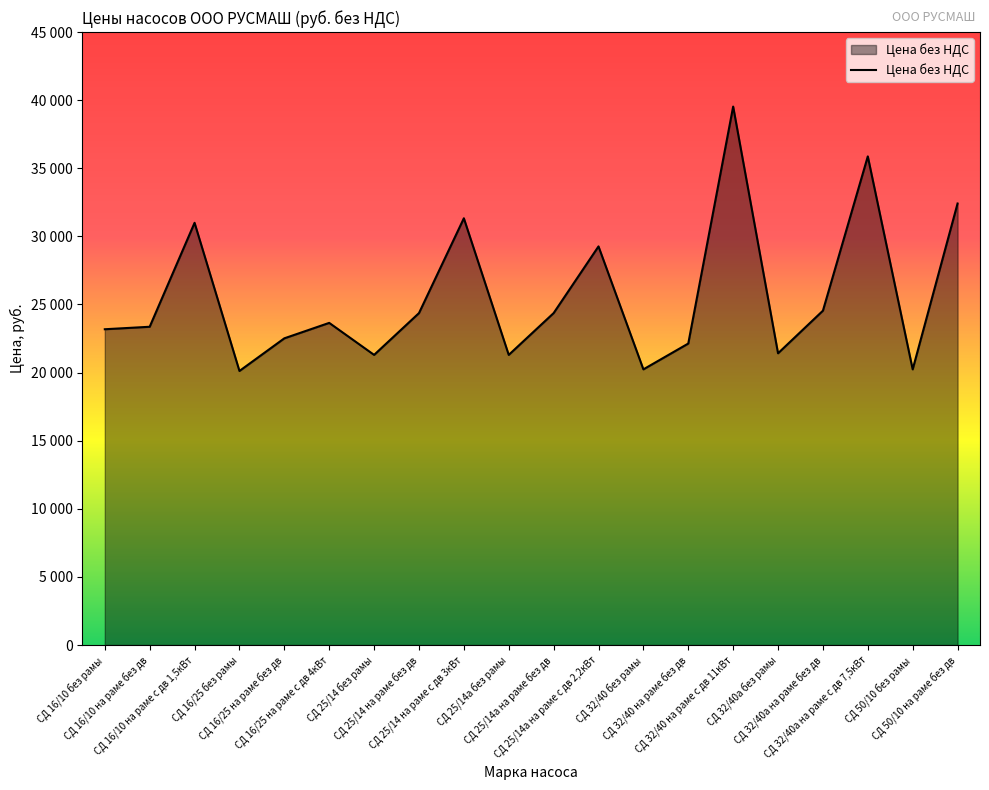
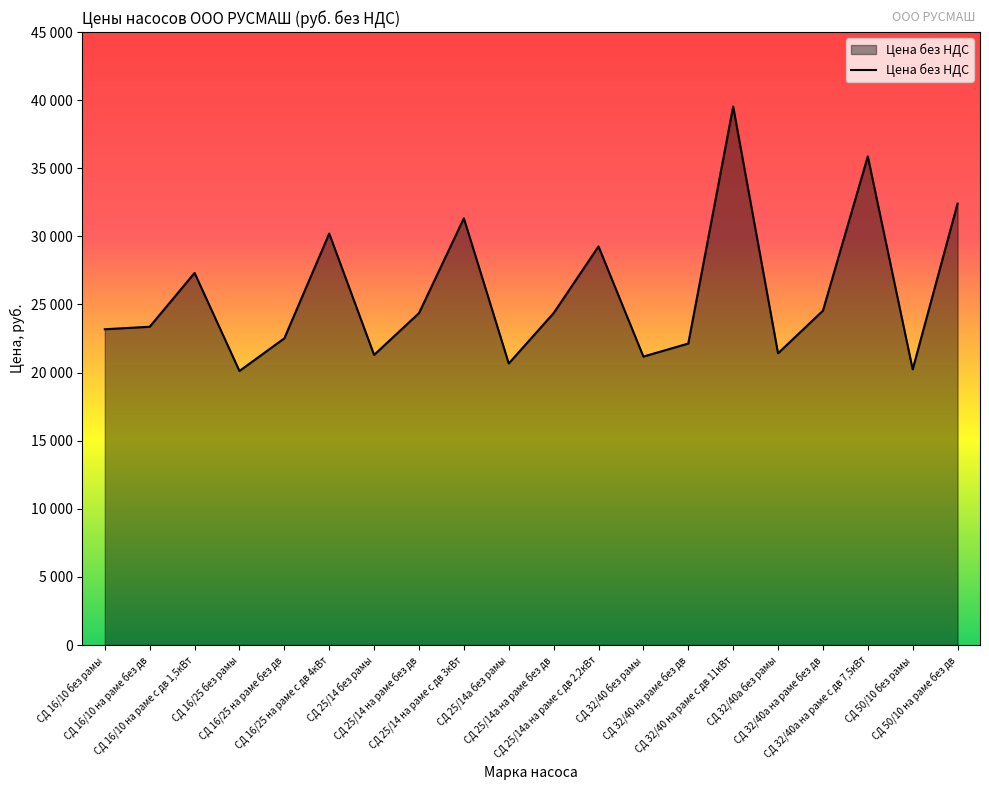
  {
    "СД 16/10 без рамы": 23200,
    "СД 16/10 на раме без дв": 23400,
-   "СД 16/10 на раме с дв 1,5кВт": 31000,
+   "СД 16/10 на раме с дв 1,5кВт": 27300,
    "СД 16/25 без рамы": 20100,
    "СД 16/25 на раме без дв": 22500,
-   "СД 16/25 на раме с дв 4кВт": 23600,
+   "СД 16/25 на раме с дв 4кВт": 30200,
    "СД 25/14 без рамы": 21300,
    "СД 25/14 на раме без дв": 24400,
    "СД 25/14 на раме с дв 3кВт": 31300,
-   "СД 25/14а без рамы": 21300,
+   "СД 25/14а без рамы": 20700,
    "СД 25/14а на раме без дв": 24400,
    "СД 25/14а на раме с дв 2,2кВт": 29300,
-   "СД 32/40 без рамы": 20200,
+   "СД 32/40 без рамы": 21200,
    "СД 32/40 на раме без дв": 22100,
    "СД 32/40 на раме с дв 11кВт": 39500,
    "СД 32/40а без рамы": 21400,
    "СД 32/40а на раме без дв": 24500,
    "СД 32/40а на раме с дв 7,5кВт": 35900,
    "СД 50/10 без рамы": 20200,
    "СД 50/10 на раме без дв": 32400
  }
